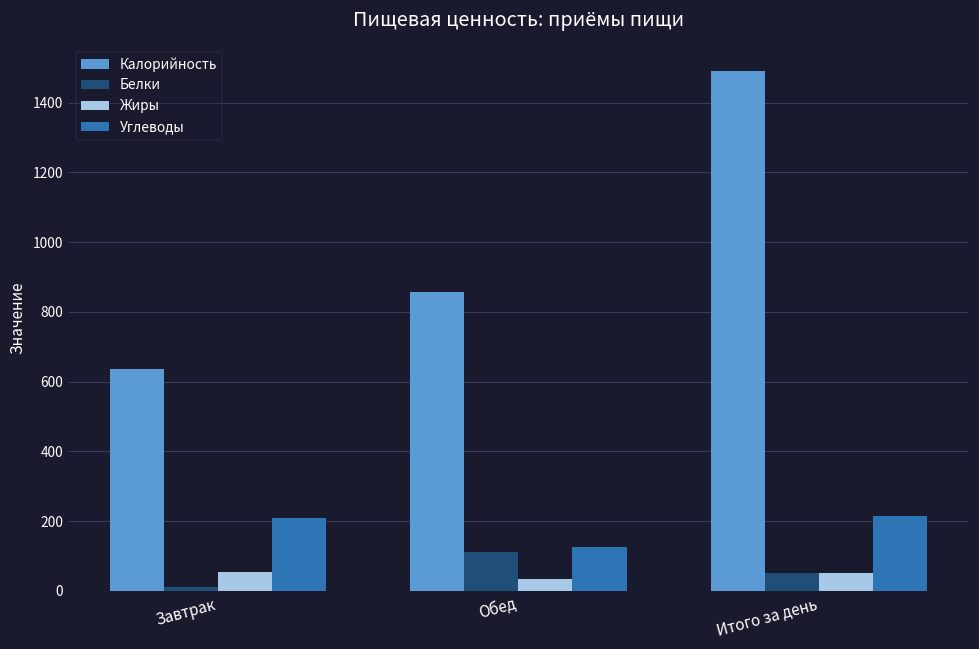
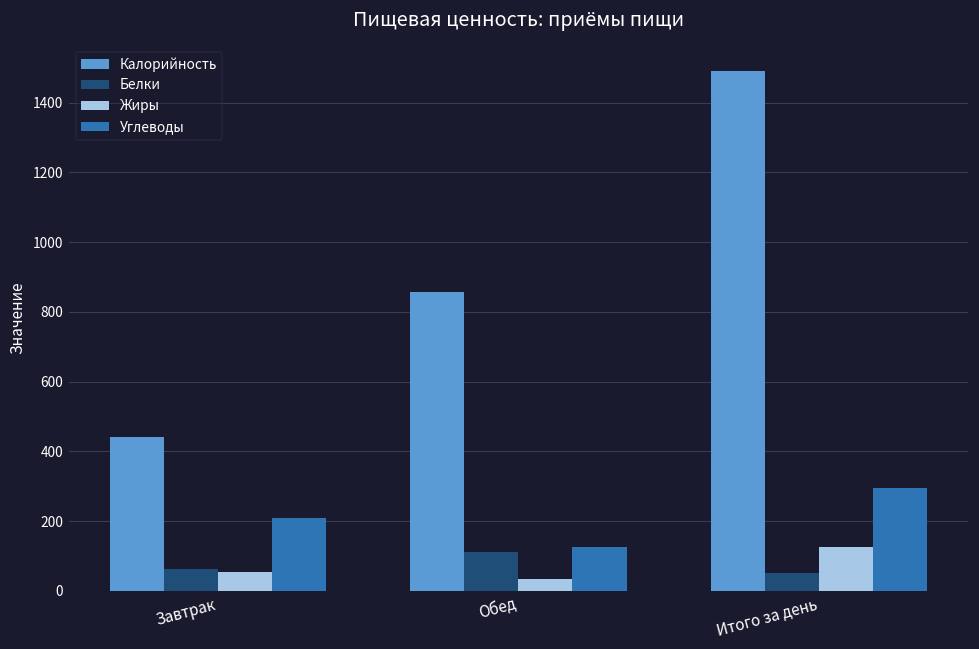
  {
    "Калорийность": {
-     "Завтрак": 640,
+     "Завтрак": 440,
      "Обед": 860,
      "Итого за день": 1490
    },
    "Белки": {
-     "Завтрак": 10,
+     "Завтрак": 60,
      "Обед": 110,
      "Итого за день": 50
    },
    "Жиры": {
      "Завтрак": 50,
      "Обед": 30,
-     "Итого за день": 50
+     "Итого за день": 130
    },
    "Углеводы": {
      "Завтрак": 210,
      "Обед": 130,
-     "Итого за день": 210
+     "Итого за день": 300
    }
  }
